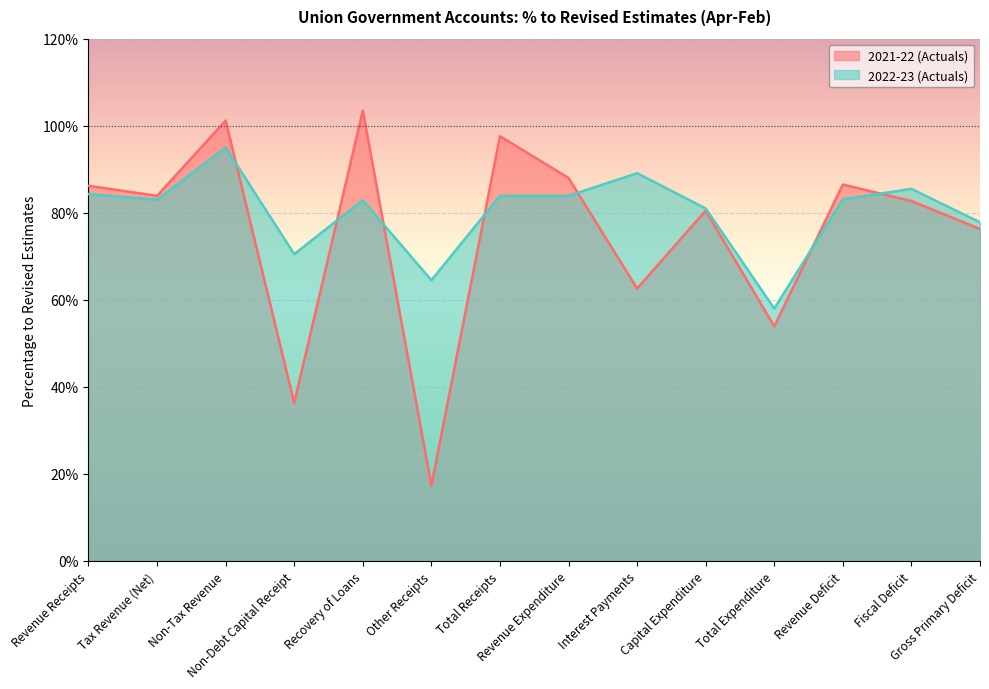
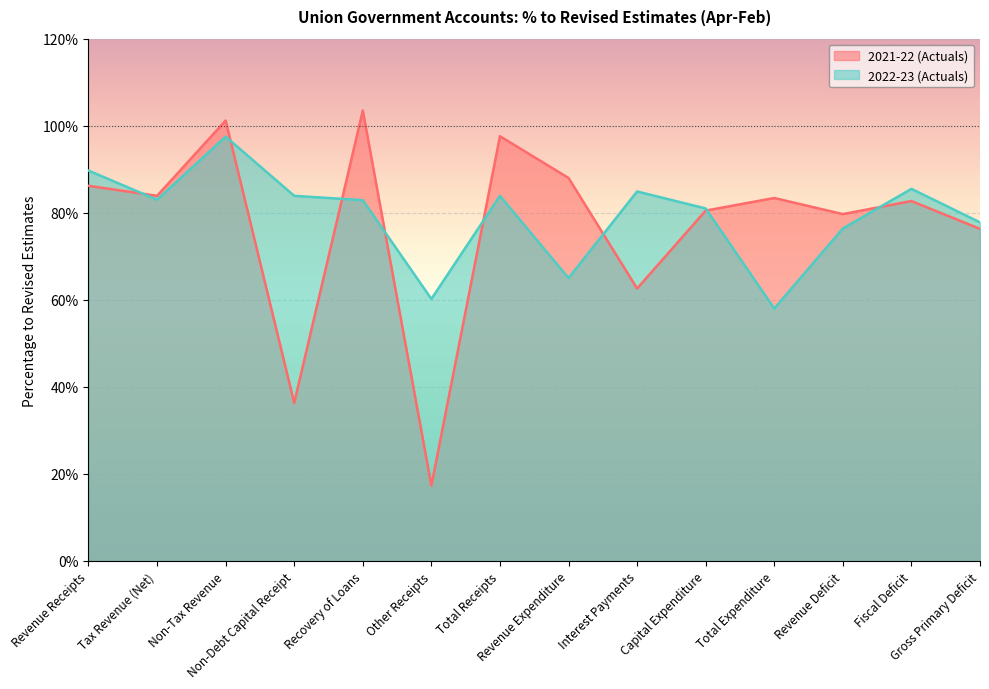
  {
    "2021-22 (Actuals)": {
      "Revenue Receipts": "86%",
      "Tax Revenue (Net)": "84%",
      "Non-Tax Revenue": "101%",
      "Non-Debt Capital Receipt": "36%",
      "Recovery of Loans": "104%",
      "Other Receipts": "17%",
      "Total Receipts": "98%",
      "Revenue Expenditure": "88%",
      "Interest Payments": "63%",
-     "Total Expenditure": "54%",
-     "Revenue Deficit": "87%",
+     "Total Expenditure": "83%",
+     "Revenue Deficit": "80%",
      "Fiscal Deficit": "83%",
      "Gross Primary Deficit": "76%"
    },
    "2022-23 (Actuals)": {
-     "Revenue Receipts": "84%",
+     "Revenue Receipts": "90%",
      "Tax Revenue (Net)": "83%",
-     "Non-Tax Revenue": "95%",
-     "Non-Debt Capital Receipt": "71%",
+     "Non-Tax Revenue": "98%",
+     "Non-Debt Capital Receipt": "84%",
      "Recovery of Loans": "83%",
-     "Other Receipts": "65%",
+     "Other Receipts": "60%",
      "Total Receipts": "84%",
-     "Revenue Expenditure": "84%",
-     "Interest Payments": "89%",
+     "Revenue Expenditure": "65%",
+     "Interest Payments": "85%",
      "Total Expenditure": "58%",
-     "Revenue Deficit": "83%",
+     "Revenue Deficit": "76%",
      "Fiscal Deficit": "86%",
      "Gross Primary Deficit": "78%"
    }
  }
